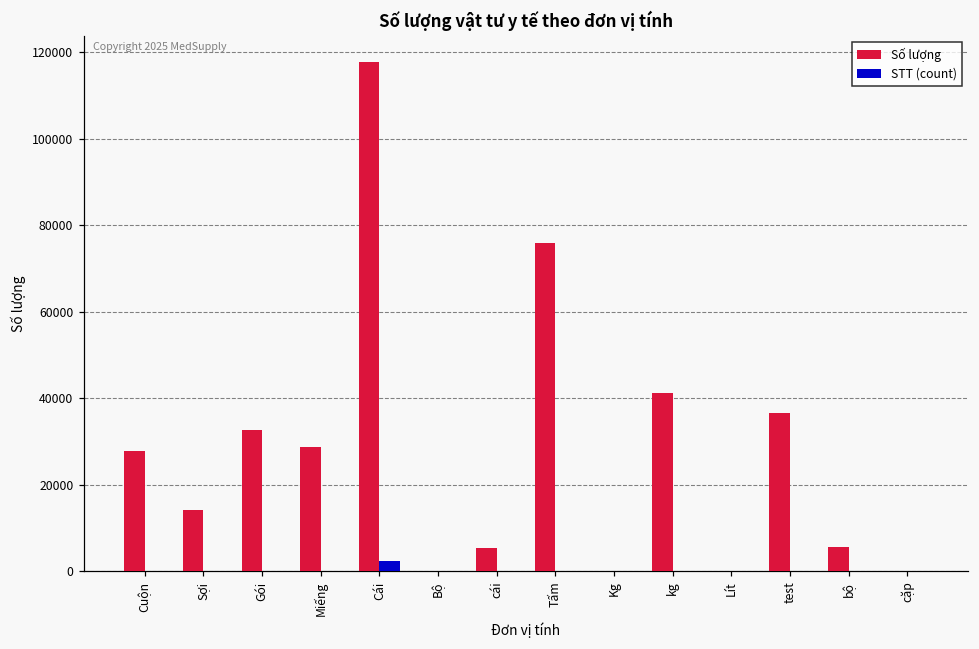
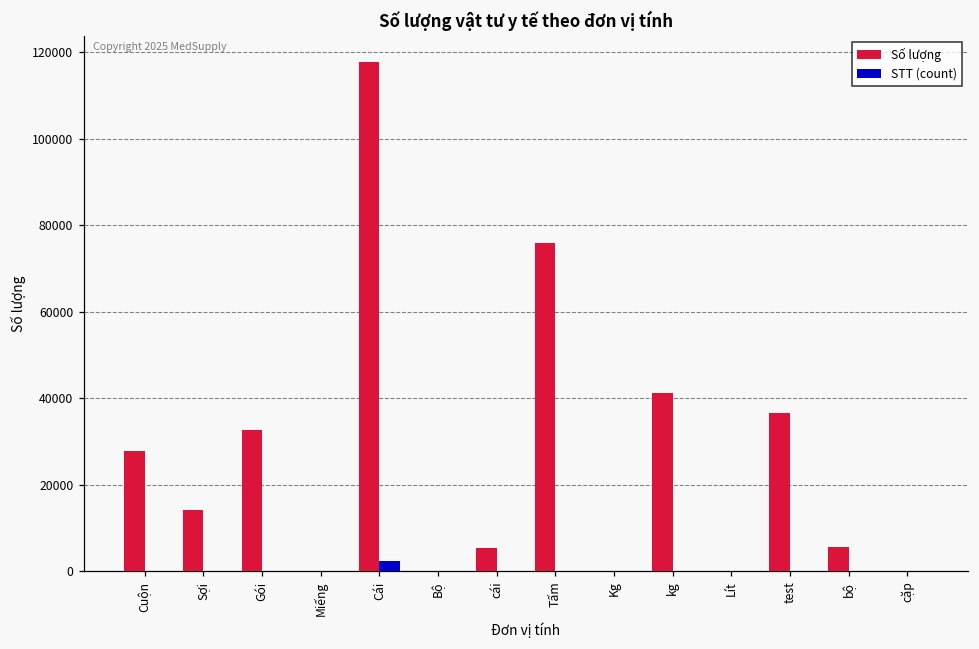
  {
    "Số lượng": {
      "Cuộn": 28000,
      "Sợi": 14000,
      "Gói": 33000,
-     "Miếng": 29000,
+     "Miếng": 0,
      "Cái": 118000,
      "cái": 5000,
      "Tấm": 76000,
      "kg": 41000,
      "test": 37000,
      "bộ": 6000
    },
    "STT (count)": {
      "Cái": 2000
    }
  }
